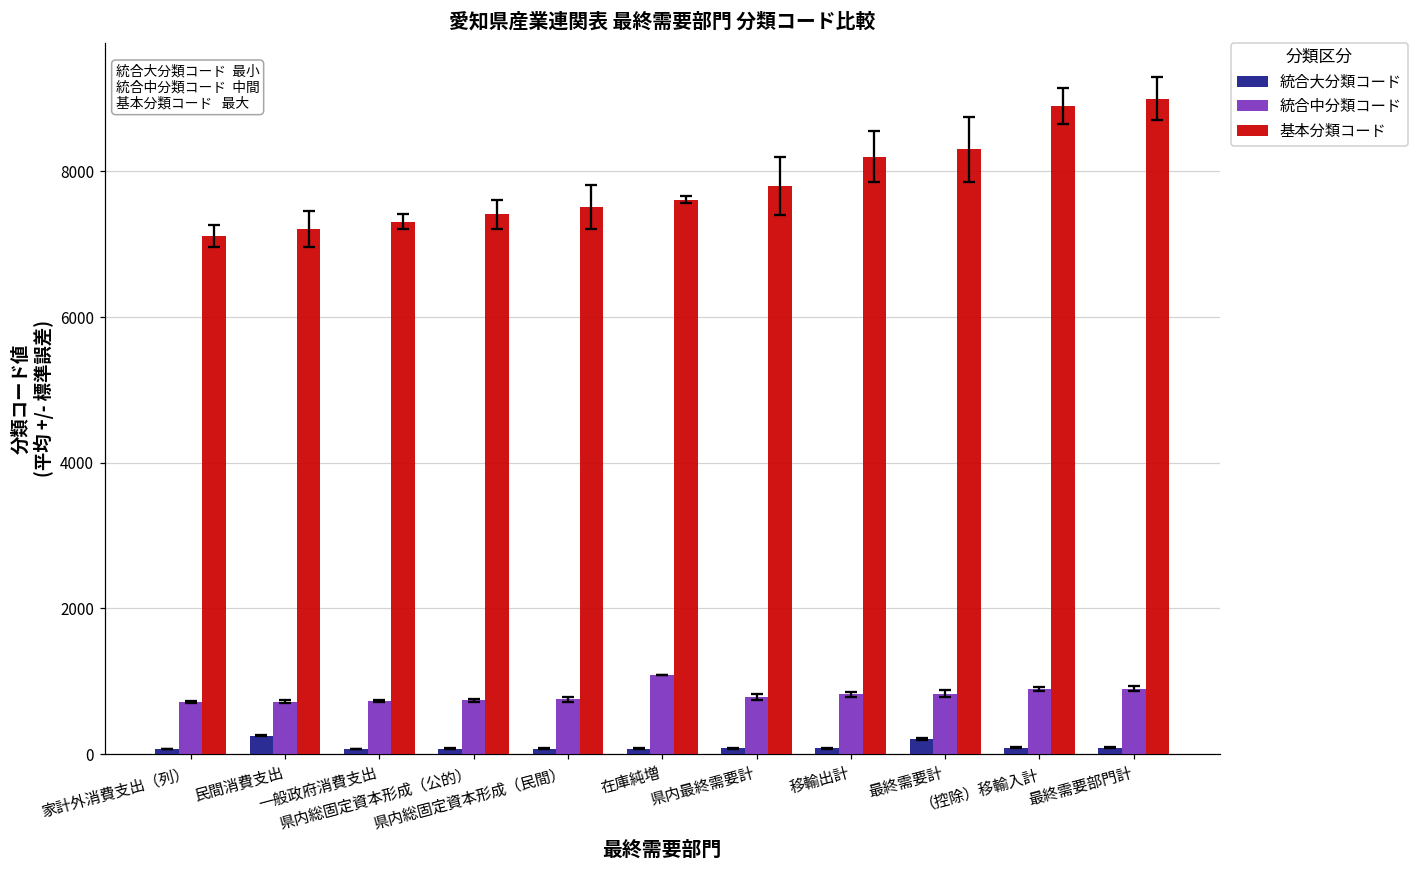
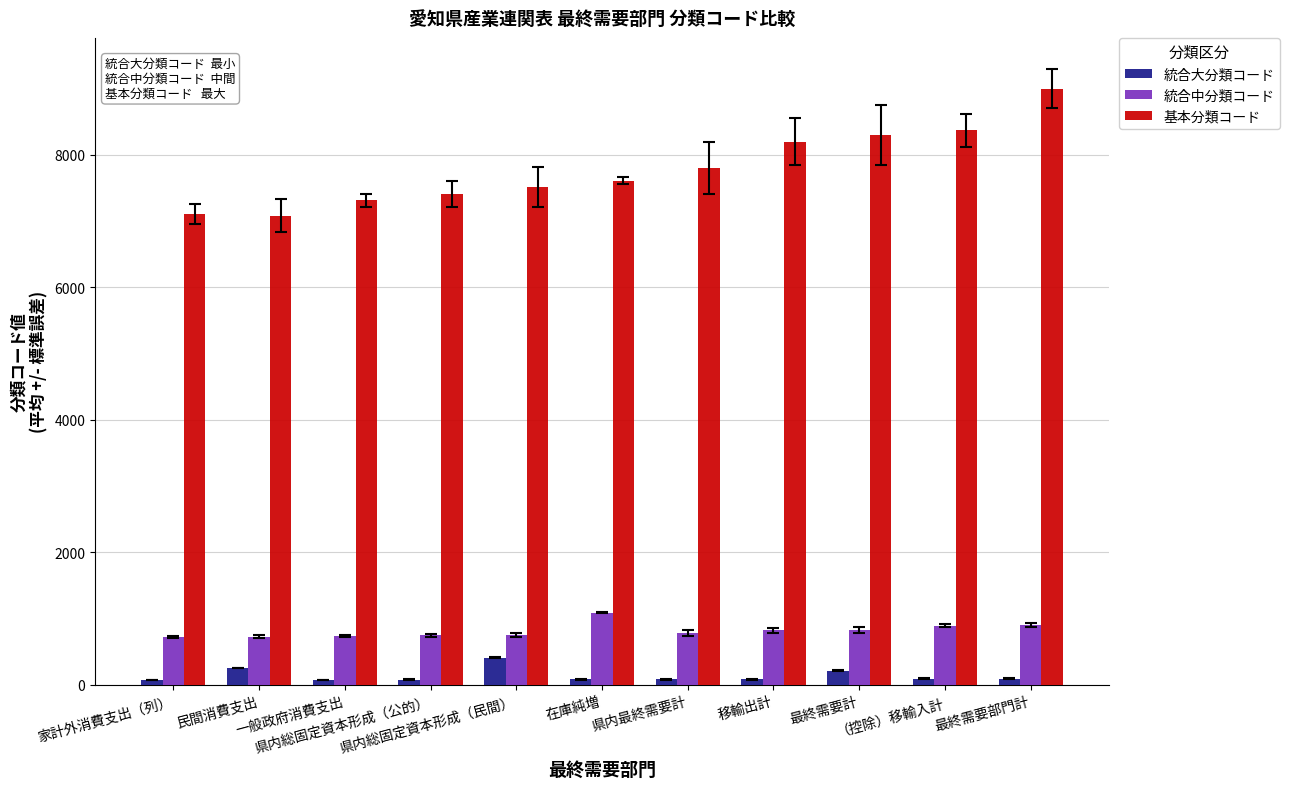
  {
    "統合大分類コード": {
      "家計外消費支出（列）": 100,
      "民間消費支出": 300,
      "一般政府消費支出": 100,
      "県内総固定資本形成（公的）": 100,
-     "県内総固定資本形成（民間）": 100,
+     "県内総固定資本形成（民間）": 400,
      "在庫純増": 100,
      "県内最終需要計": 100,
      "移輸出計": 100,
      "最終需要計": 200,
      "（控除）移輸入計": 100,
      "最終需要部門計": 100
    },
    "統合中分類コード": {
      "家計外消費支出（列）": 700,
      "民間消費支出": 700,
      "一般政府消費支出": 700,
      "県内総固定資本形成（公的）": 700,
      "県内総固定資本形成（民間）": 800,
      "在庫純増": 1100,
      "県内最終需要計": 800,
      "移輸出計": 800,
      "最終需要計": 800,
      "（控除）移輸入計": 900,
      "最終需要部門計": 900
    },
    "基本分類コード": {
      "家計外消費支出（列）": 7100,
-     "民間消費支出": 7200,
+     "民間消費支出": 7100,
      "一般政府消費支出": 7300,
      "県内総固定資本形成（公的）": 7400,
      "県内総固定資本形成（民間）": 7500,
      "在庫純増": 7600,
      "県内最終需要計": 7800,
      "移輸出計": 8200,
      "最終需要計": 8300,
-     "（控除）移輸入計": 8900,
+     "（控除）移輸入計": 8400,
      "最終需要部門計": 9000
    }
  }
